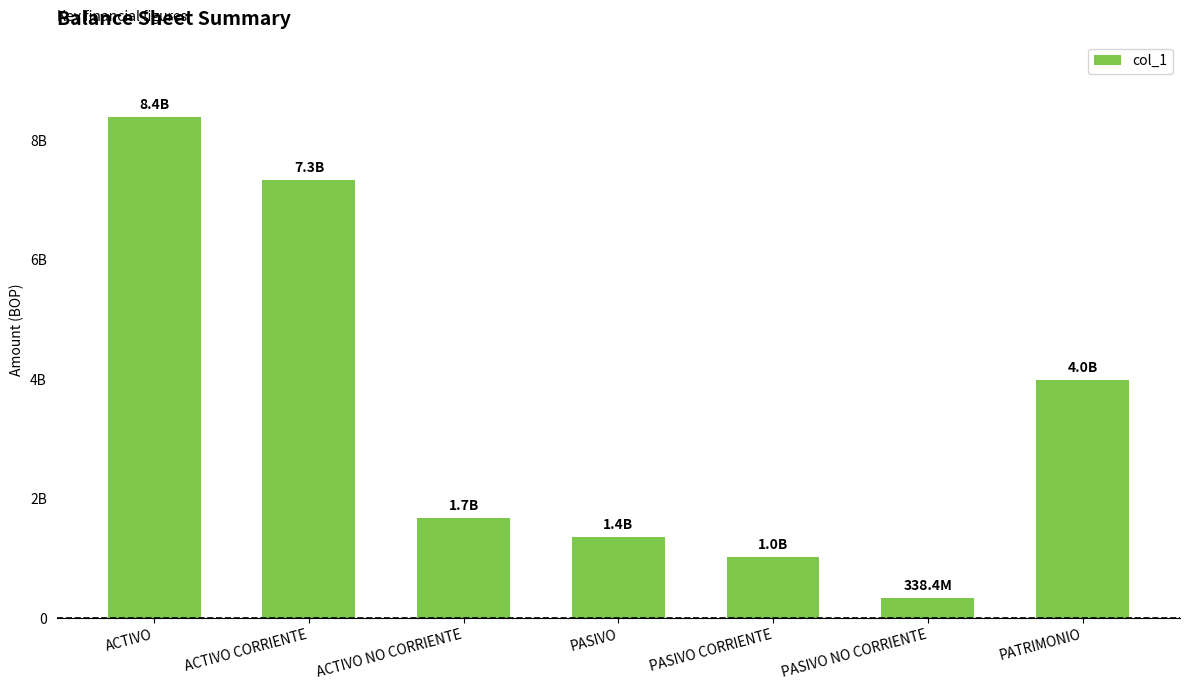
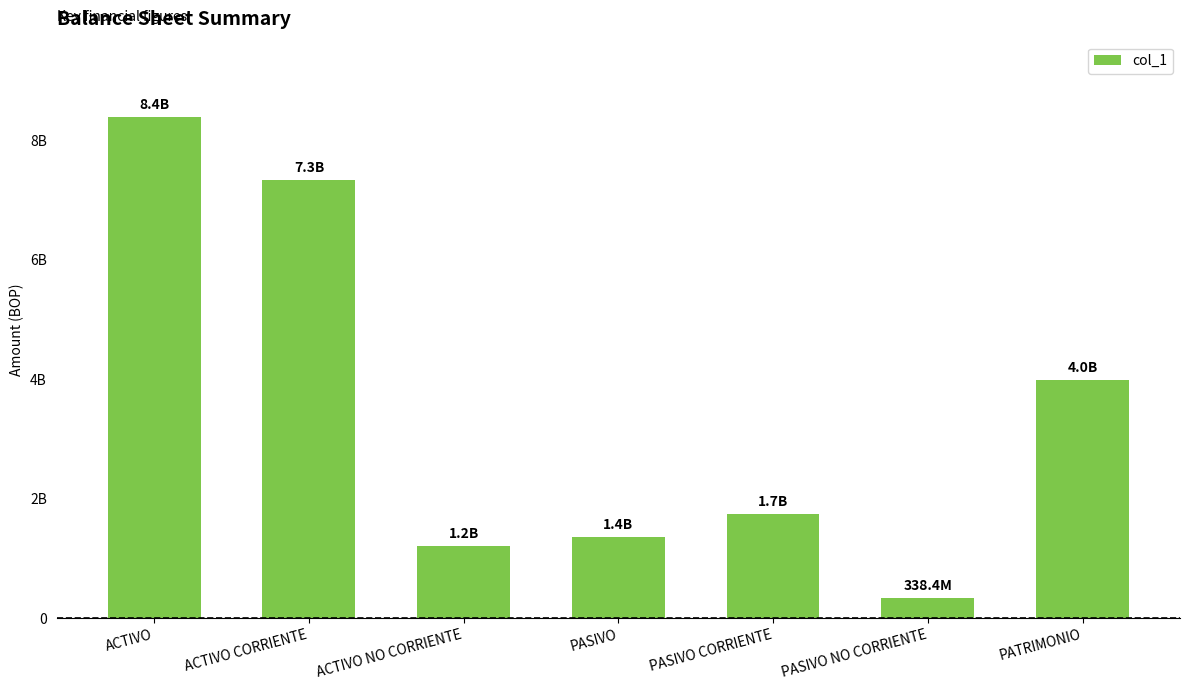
  {
    "ACTIVO": "8.4B",
    "ACTIVO CORRIENTE": "7.3B",
-   "ACTIVO NO CORRIENTE": "1.7B",
+   "ACTIVO NO CORRIENTE": "1.2B",
    "PASIVO": "1.4B",
-   "PASIVO CORRIENTE": "1.0B",
+   "PASIVO CORRIENTE": "1.7B",
    "PASIVO NO CORRIENTE": "338.4M",
    "PATRIMONIO": "4.0B"
  }
